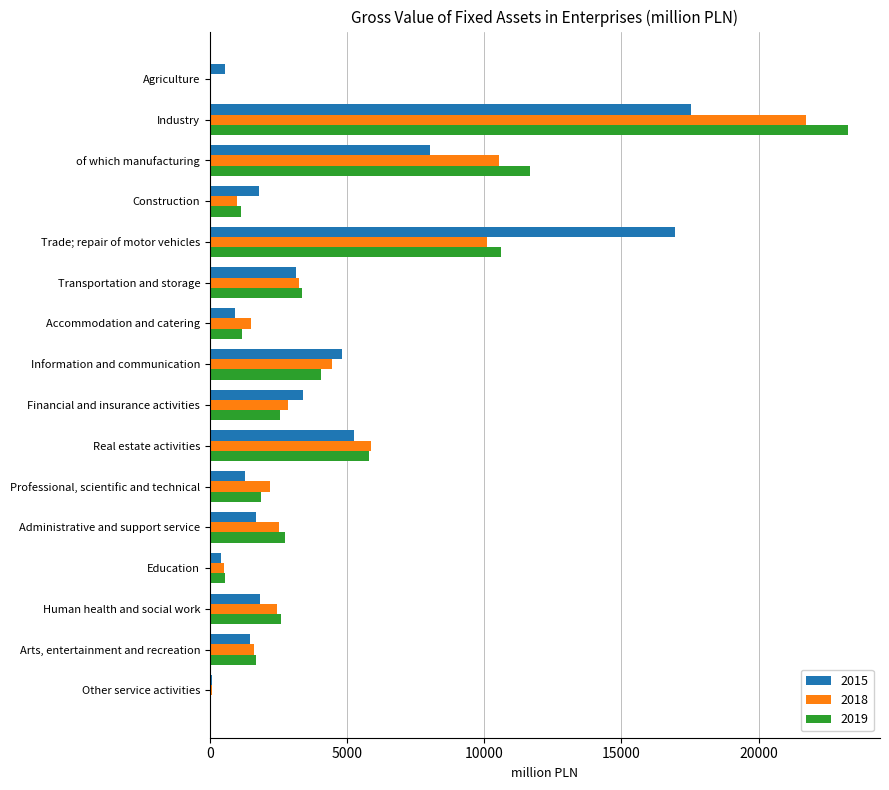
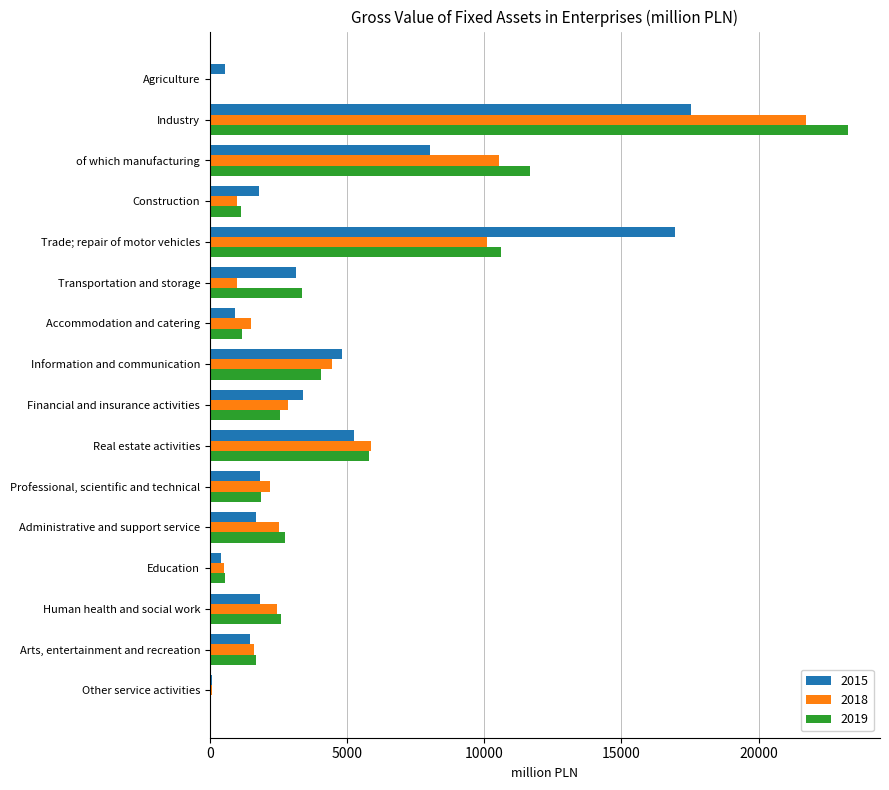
  {
    "2015": {
      "Agriculture": 500,
      "Industry": 17500,
      "of which manufacturing": 8000,
      "Construction": 1800,
      "Trade; repair of motor vehicles": 16900,
      "Transportation and storage": 3100,
      "Accommodation and catering": 900,
      "Information and communication": 4800,
      "Financial and insurance activities": 3400,
      "Real estate activities": 5200,
-     "Professional, scientific and technical": 1300,
+     "Professional, scientific and technical": 1800,
      "Administrative and support service": 1700,
      "Education": 400,
      "Human health and social work": 1800,
      "Arts, entertainment and recreation": 1500
    },
    "2018": {
      "Industry": 21700,
      "of which manufacturing": 10500,
      "Construction": 1000,
      "Trade; repair of motor vehicles": 10100,
-     "Transportation and storage": 3300,
+     "Transportation and storage": 1000,
      "Accommodation and catering": 1500,
      "Information and communication": 4500,
      "Financial and insurance activities": 2800,
      "Real estate activities": 5900,
      "Professional, scientific and technical": 2200,
      "Administrative and support service": 2500,
      "Education": 500,
      "Human health and social work": 2500,
      "Arts, entertainment and recreation": 1600,
      "Other service activities": 100
    },
    "2019": {
      "Industry": 23300,
      "of which manufacturing": 11700,
      "Construction": 1100,
      "Trade; repair of motor vehicles": 10600,
      "Transportation and storage": 3400,
      "Accommodation and catering": 1200,
      "Information and communication": 4000,
      "Financial and insurance activities": 2500,
      "Real estate activities": 5800,
      "Professional, scientific and technical": 1900,
      "Administrative and support service": 2700,
      "Education": 600,
      "Human health and social work": 2600,
      "Arts, entertainment and recreation": 1700
    }
  }
